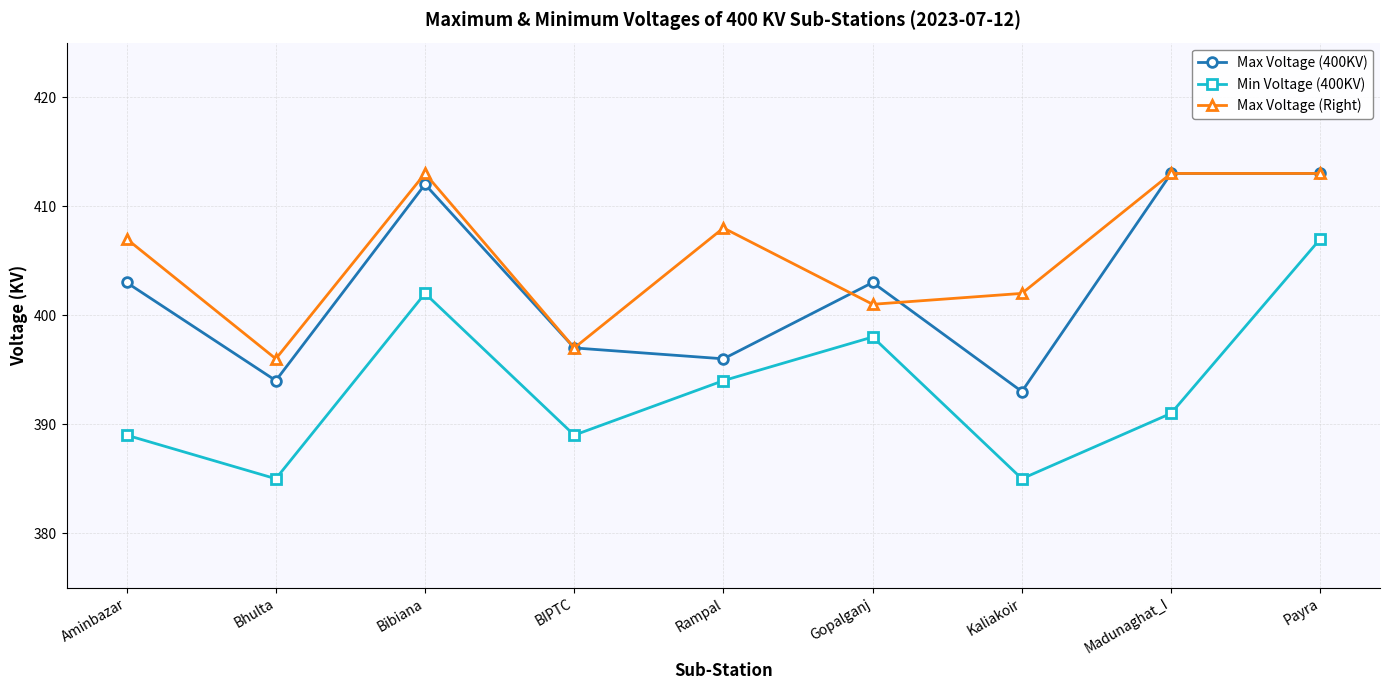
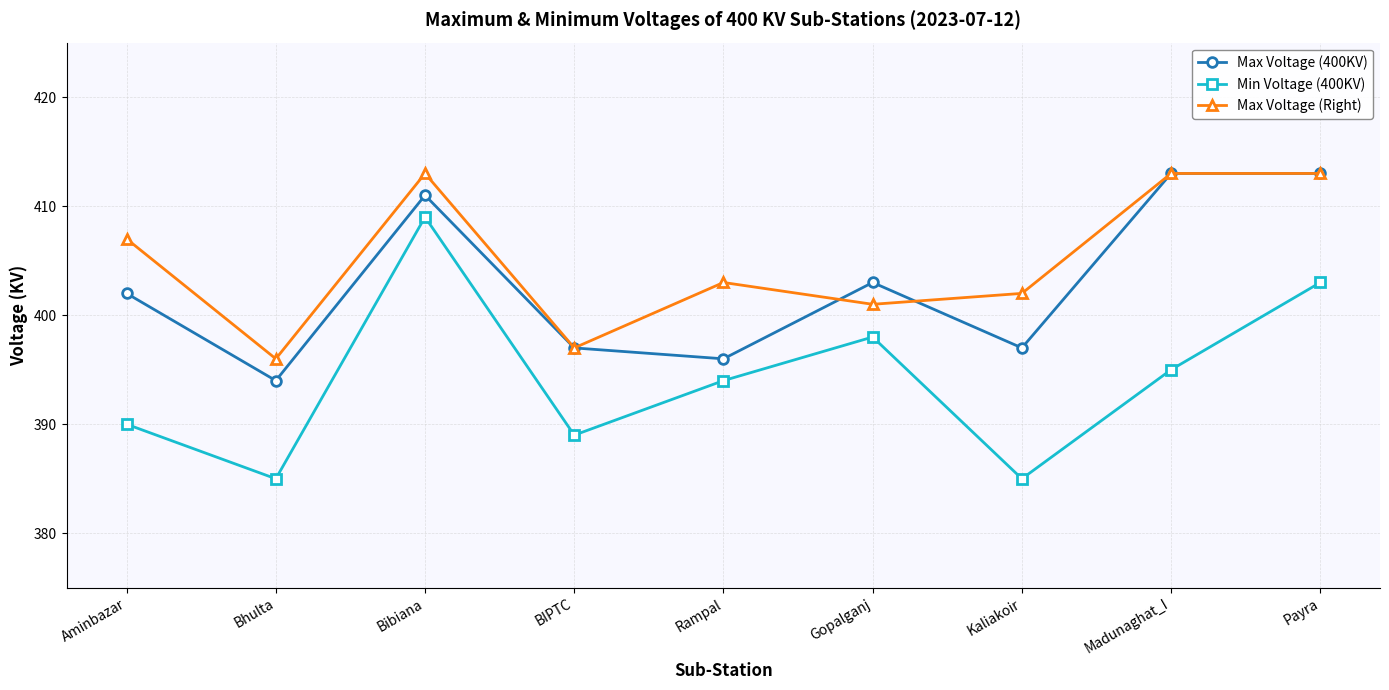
  {
    "Max Voltage (400KV)": {
-     "Aminbazar": 403,
+     "Aminbazar": 402,
      "Bhulta": 394,
-     "Bibiana": 412,
+     "Bibiana": 411,
      "Rampal": 396,
      "Gopalganj": 403,
-     "Kaliakoir": 393
+     "Kaliakoir": 397
    },
    "Min Voltage (400KV)": {
-     "Aminbazar": 389,
+     "Aminbazar": 390,
      "Bhulta": 385,
-     "Bibiana": 402,
+     "Bibiana": 409,
      "BIPTC": 389,
      "Rampal": 394,
      "Gopalganj": 398,
      "Kaliakoir": 385,
-     "Madunaghat_I": 391,
-     "Payra": 407
+     "Madunaghat_I": 395,
+     "Payra": 403
    },
    "Max Voltage (Right)": {
      "Aminbazar": 407,
      "Bhulta": 396,
      "Bibiana": 413,
-     "Rampal": 408,
+     "Rampal": 403,
      "Gopalganj": 401,
      "Kaliakoir": 402
    }
  }
